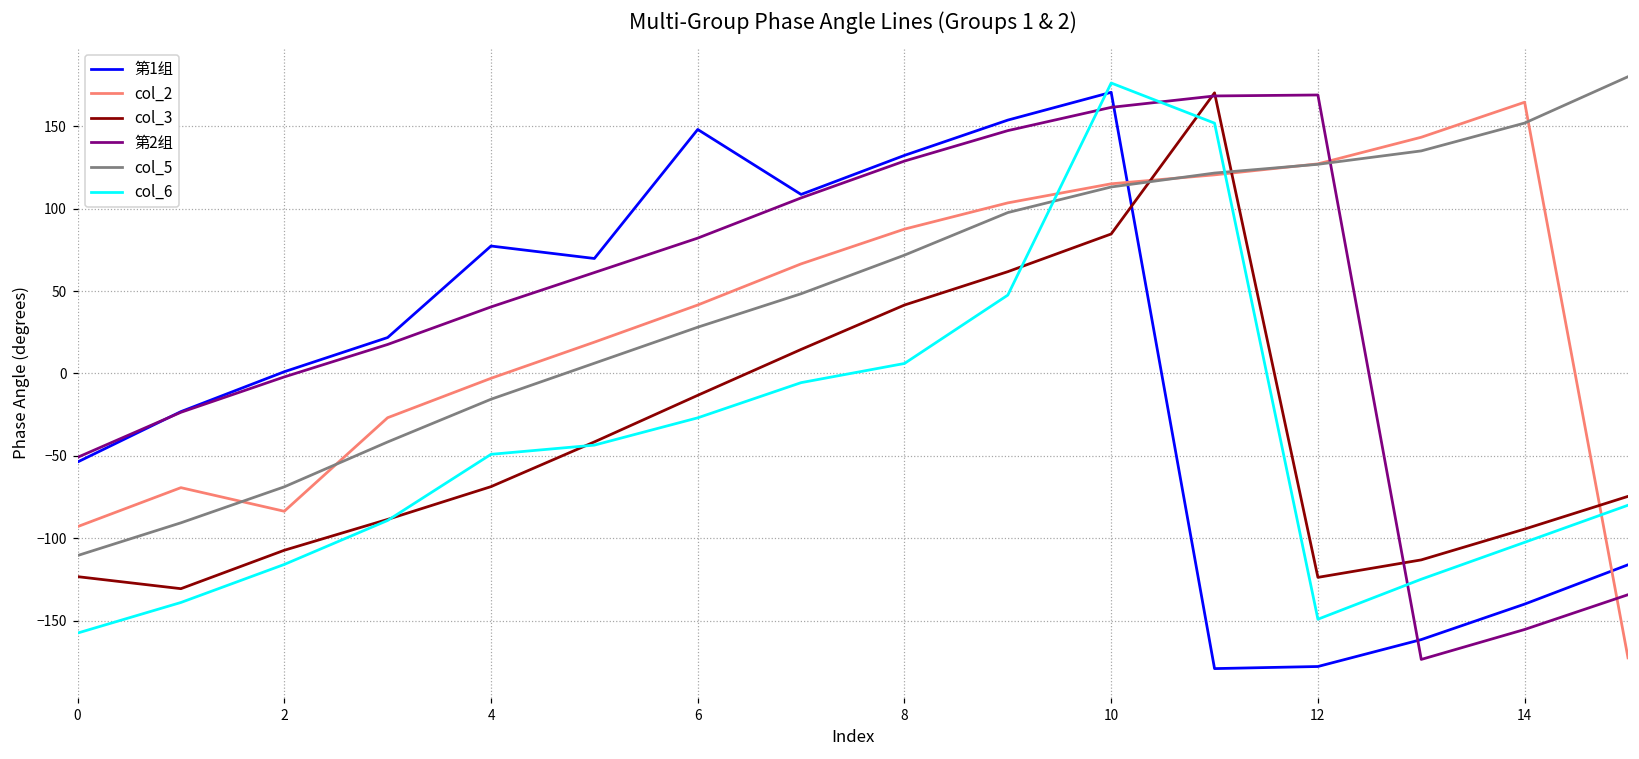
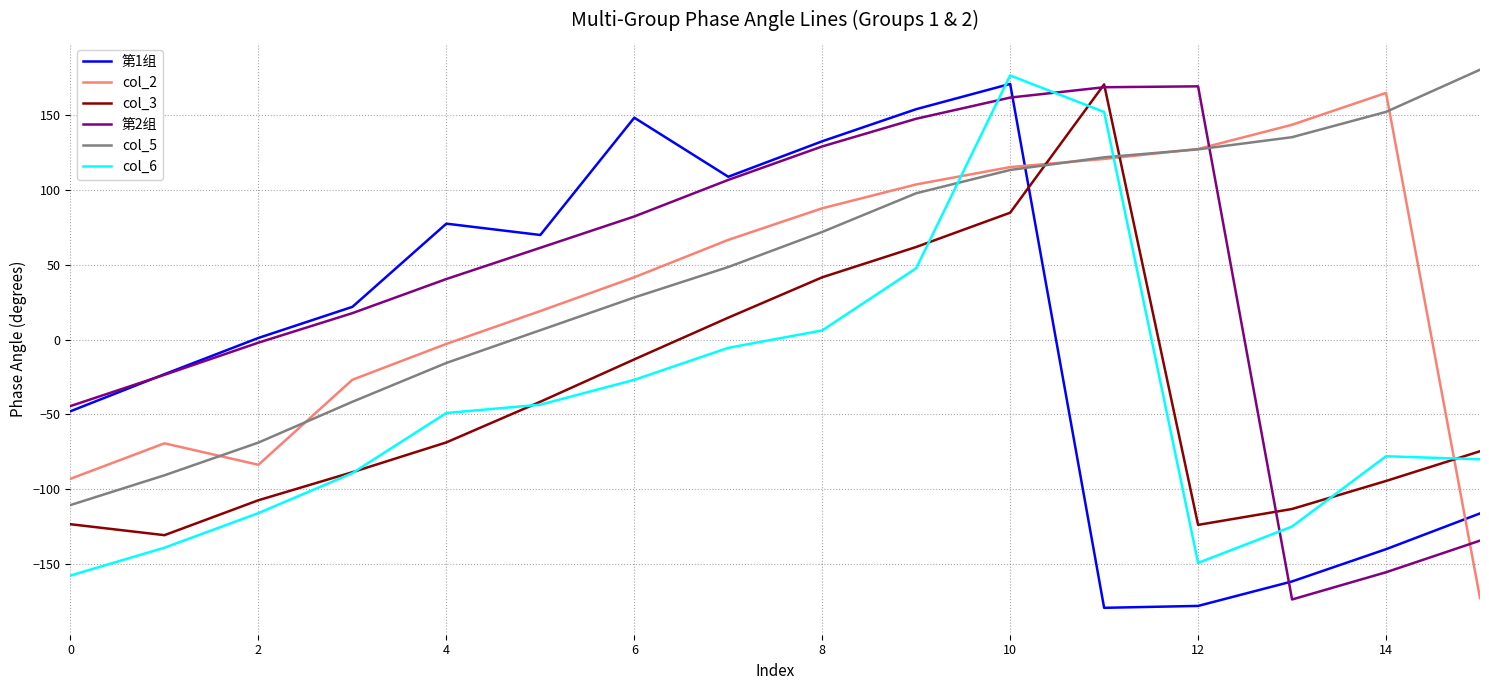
  {
    "第1组": {
-     "0": -54,
+     "0": -48,
      "2": 1,
      "4": 77,
      "6": 148,
      "8": 132,
      "10": 171,
      "12": -178,
      "14": -140
    },
    "col_2": {
      "0": -93,
      "2": -84,
      "4": -3,
      "6": 42,
      "8": 88,
      "10": 115,
      "14": 165
    },
    "col_3": {
      "0": -123,
      "2": -107,
      "4": -69,
      "6": -13,
      "8": 42,
      "10": 85,
      "12": -124,
      "14": -94
    },
    "第2组": {
-     "0": -51,
+     "0": -44,
      "2": -2,
      "4": 40,
      "6": 82,
      "8": 129,
      "10": 161,
      "12": 169,
      "14": -155
    },
    "col_5": {
      "0": -110,
      "2": -69,
      "4": -16,
      "6": 28,
      "8": 72,
      "10": 113,
      "14": 152
    },
    "col_6": {
      "0": -157,
      "2": -116,
      "4": -49,
      "6": -27,
      "8": 6,
      "10": 176,
      "12": -149,
-     "14": -102
+     "14": -78
    }
  }
